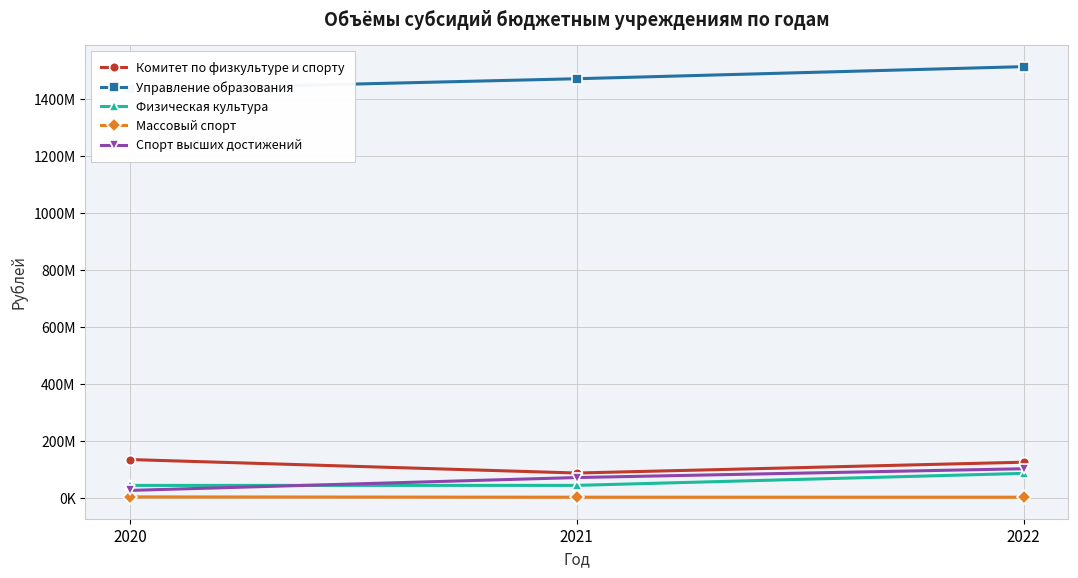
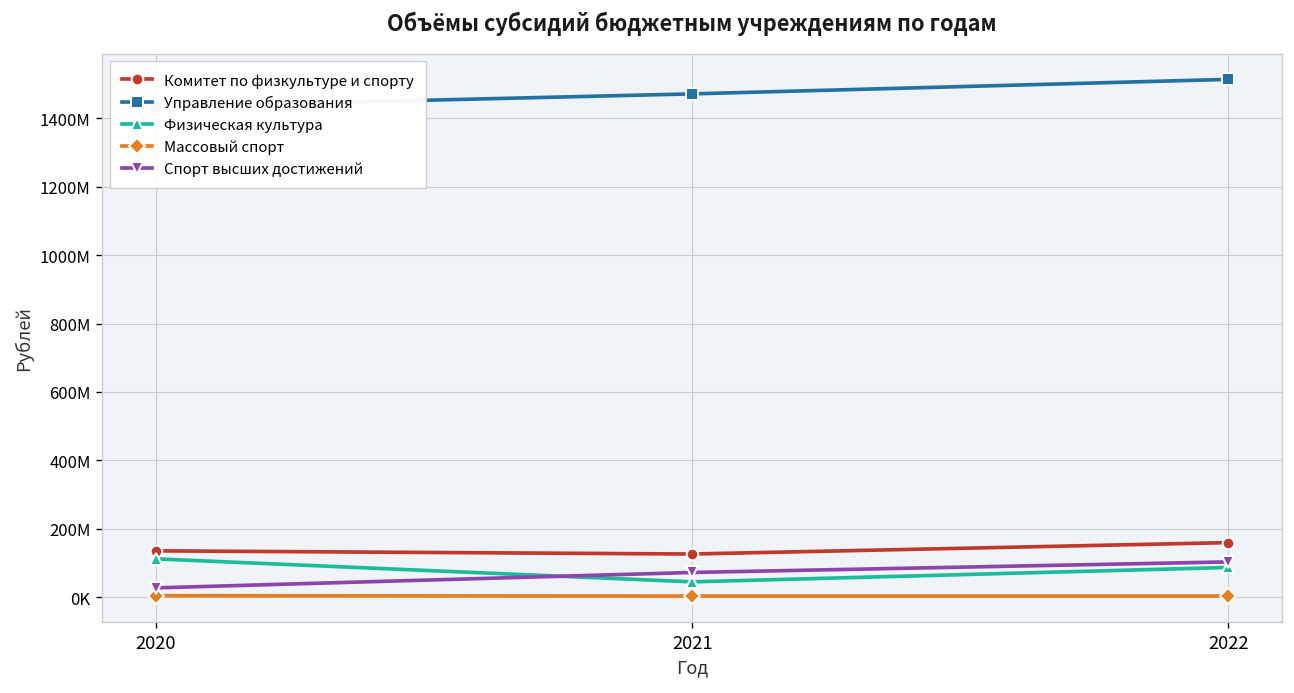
  {
    "Комитет по физкультуре и спорту": {
      "2020": 140000000,
-     "2021": 90000000,
-     "2022": 130000000
+     "2021": 130000000,
+     "2022": 160000000
    },
    "Управление образования": {
      "2021": 1470000000,
      "2022": 1510000000
    },
    "Физическая культура": {
-     "2020": 40000000,
+     "2020": 110000000,
      "2021": 40000000,
      "2022": 90000000
    },
    "Массовый спорт": {
      "2020": 0,
      "2021": 0,
      "2022": 0
    },
    "Спорт высших достижений": {
      "2020": 30000000,
      "2021": 70000000,
      "2022": 100000000
    }
  }
